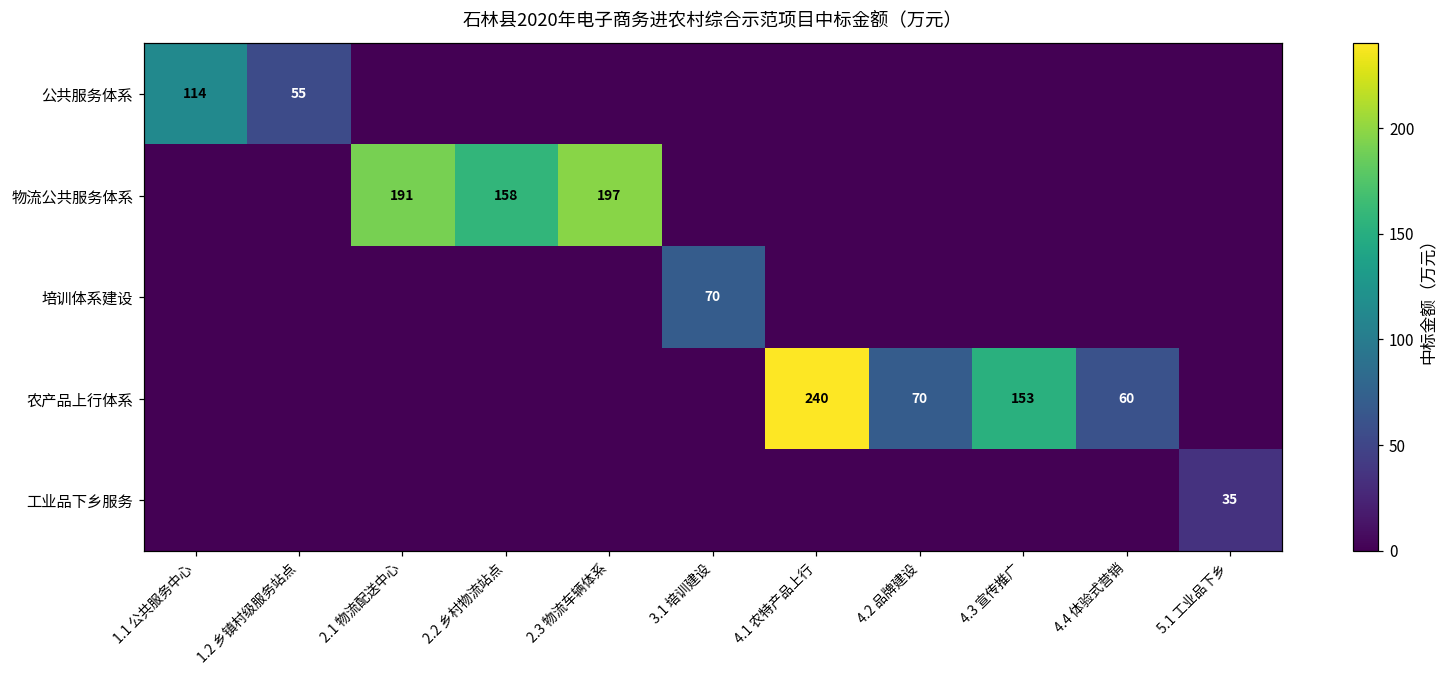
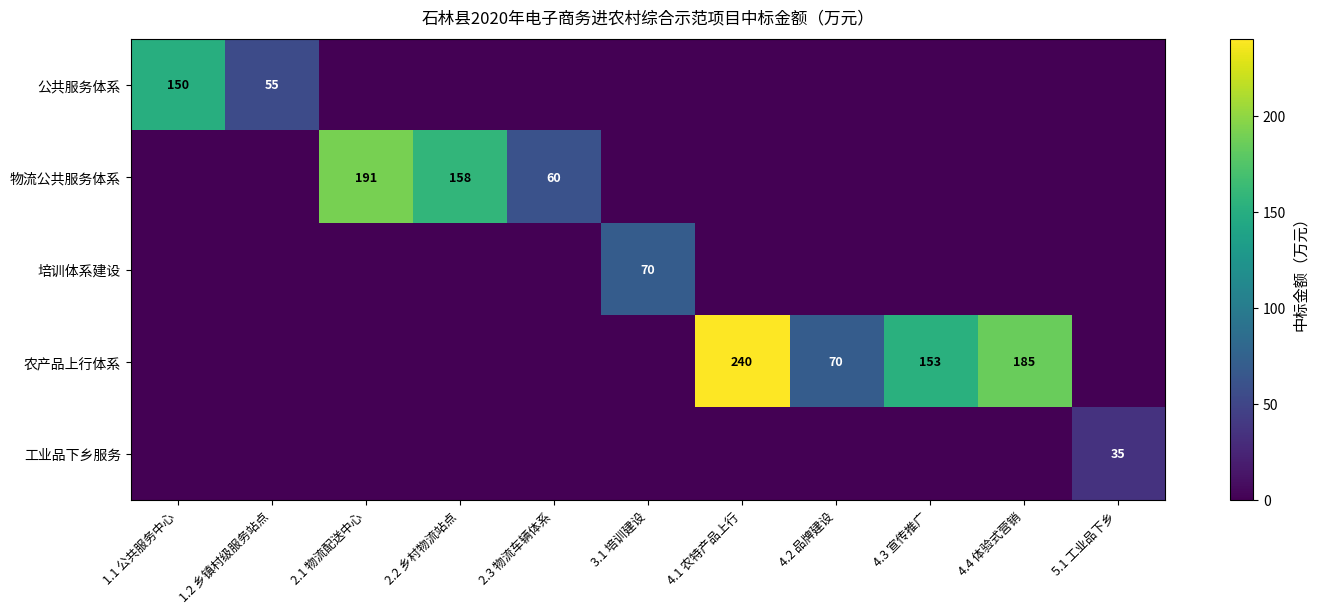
  {
    "公共服务体系": {
-     "1.1 公共服务中心": 114,
+     "1.1 公共服务中心": 150,
      "1.2 乡镇村级服务站点": 55
    },
    "物流公共服务体系": {
      "2.1 物流配送中心": 191,
      "2.2 乡村物流站点": 158,
-     "2.3 物流车辆体系": 197
+     "2.3 物流车辆体系": 60
    },
    "培训体系建设": {
      "3.1 培训建设": 70
    },
    "农产品上行体系": {
      "4.1 农特产品上行": 240,
      "4.2 品牌建设": 70,
      "4.3 宣传推广": 153,
-     "4.4 体验式营销": 60
+     "4.4 体验式营销": 185
    },
    "工业品下乡服务": {
      "5.1 工业品下乡": 35
    }
  }
